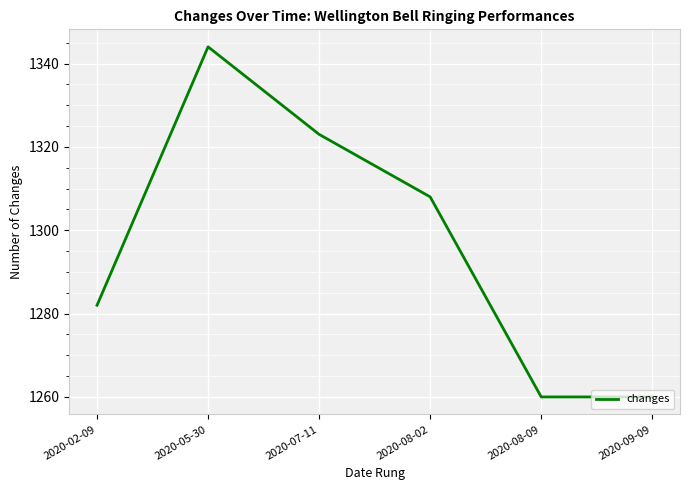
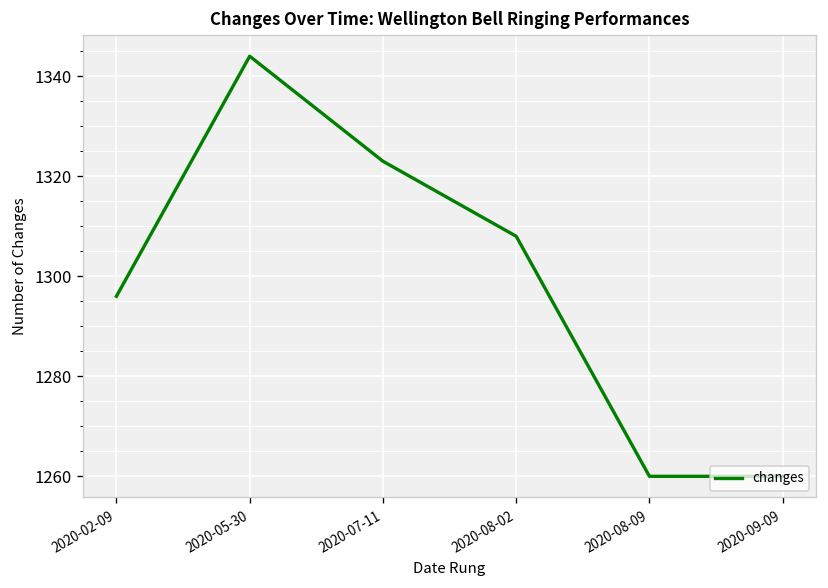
  {
-   "2020-02-09": 1282,
+   "2020-02-09": 1296,
    "2020-05-30": 1344,
    "2020-07-11": 1323,
    "2020-08-02": 1308,
    "2020-08-09": 1260
  }
